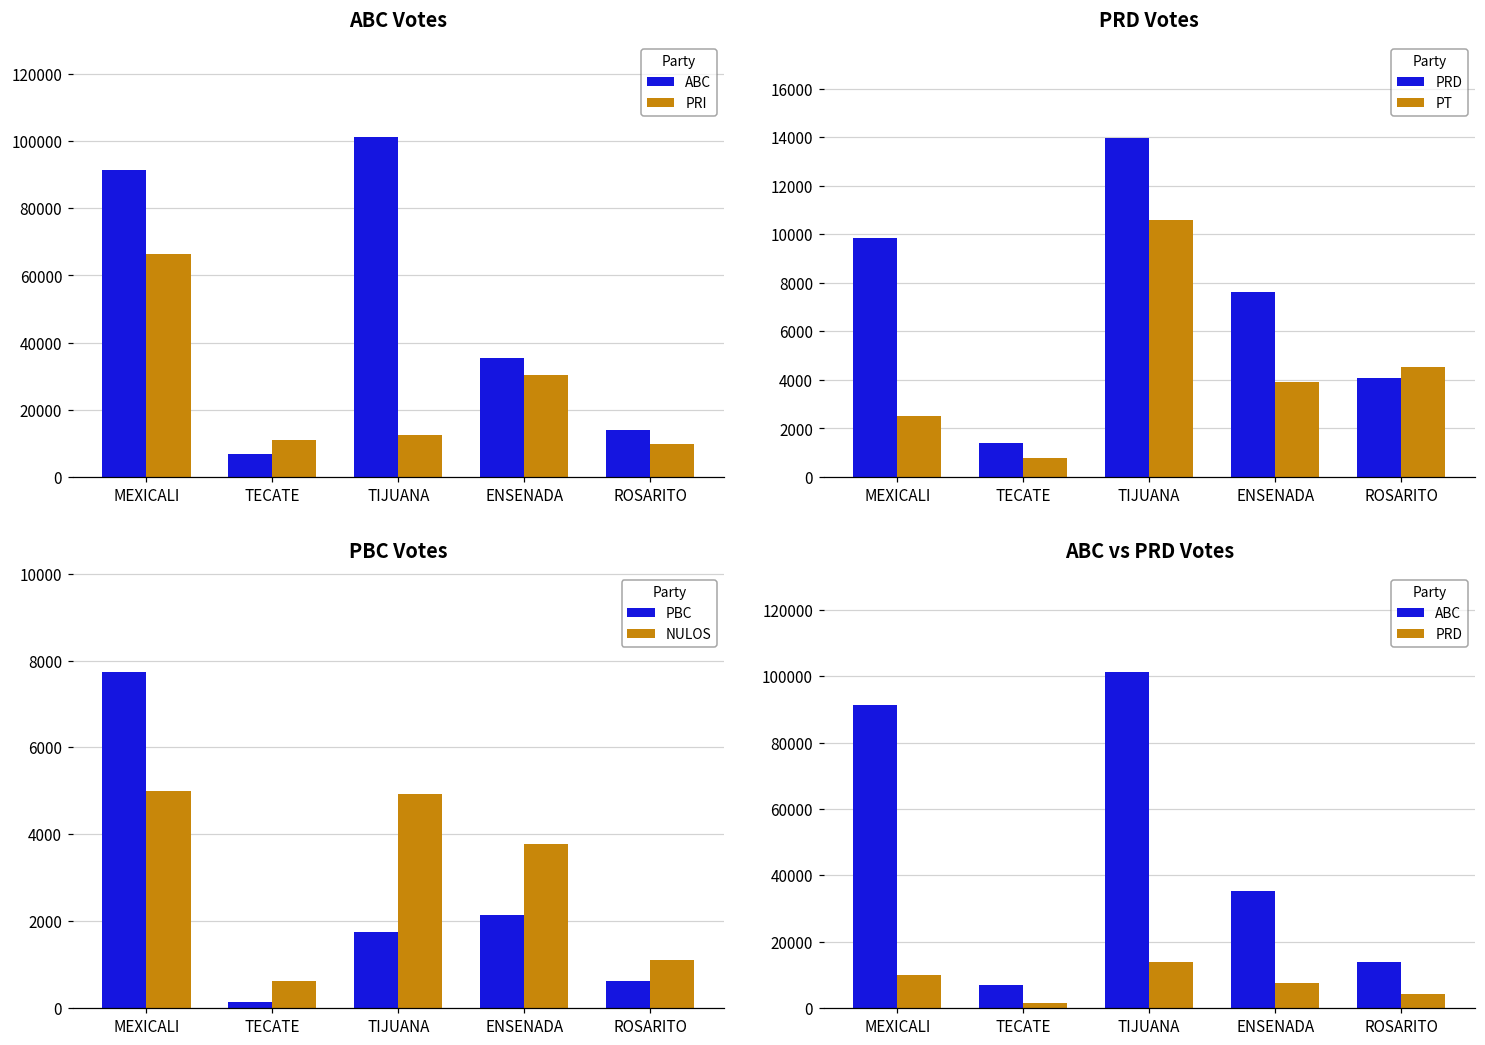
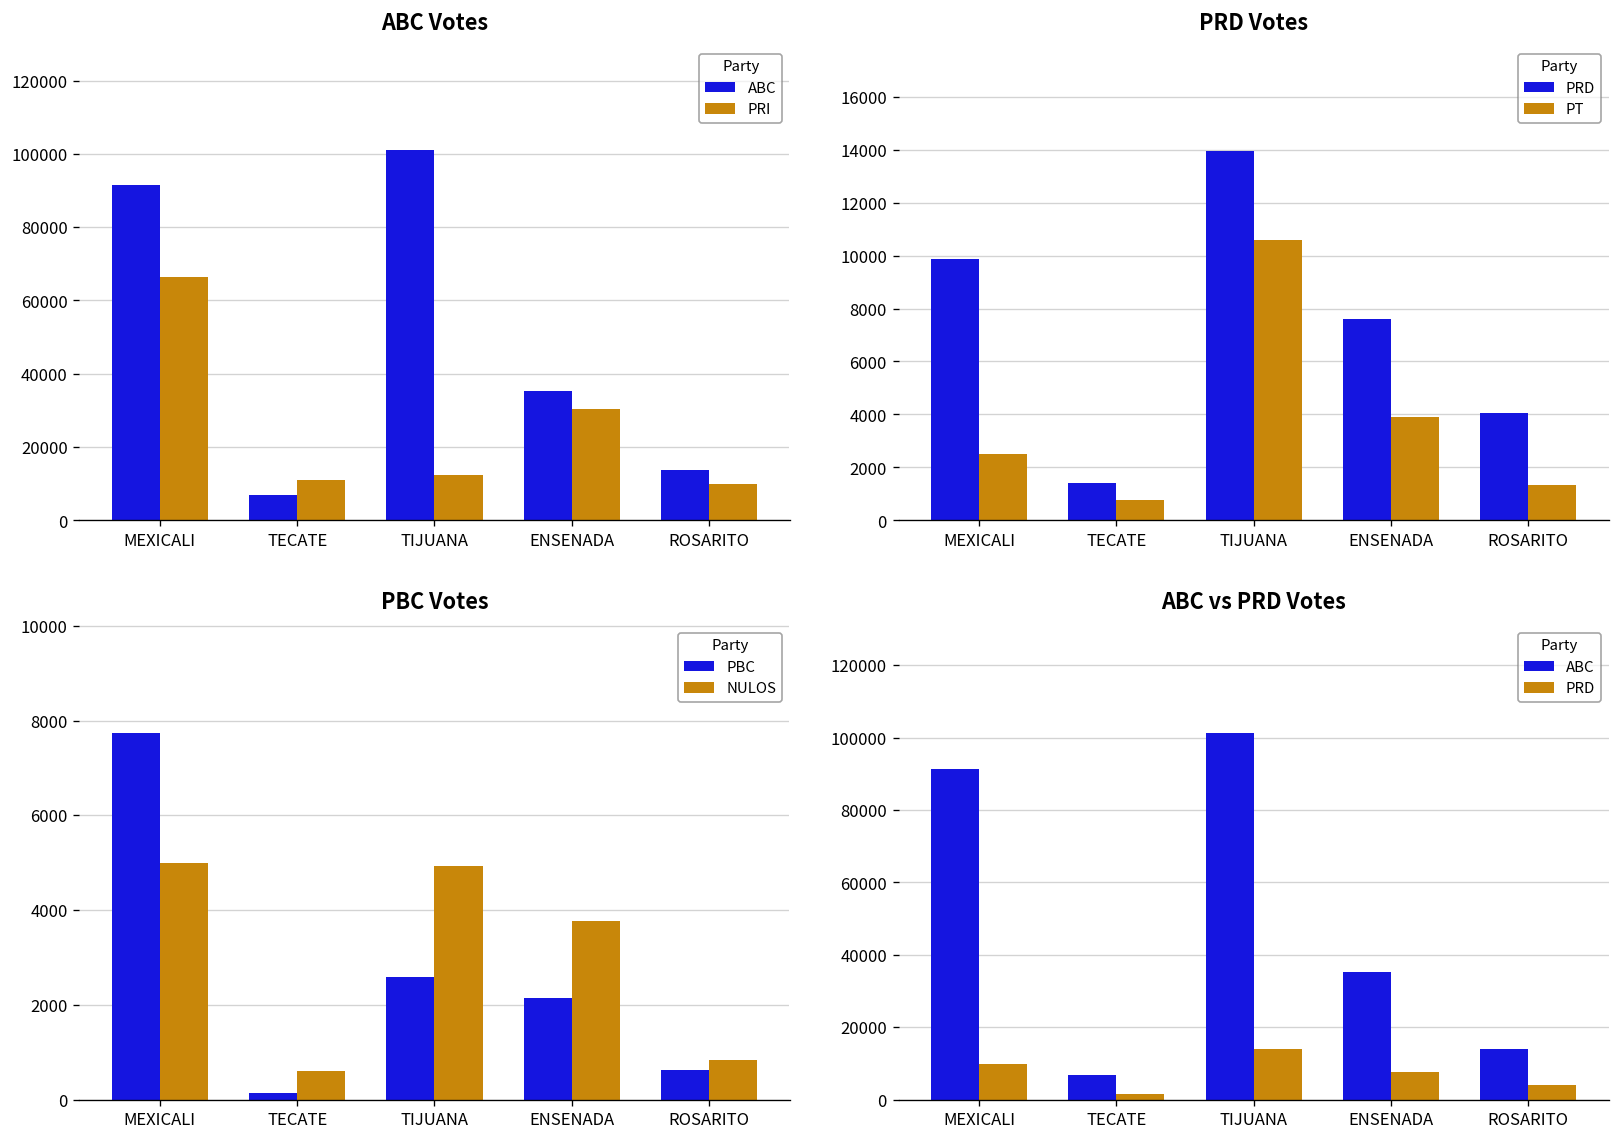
  {
    "ABC Votes": {
      "ABC": {
        "MEXICALI": 91000,
        "TECATE": 7000,
        "TIJUANA": 101000,
        "ENSENADA": 35000,
        "ROSARITO": 14000
      },
      "PRI": {
        "MEXICALI": 66000,
        "TECATE": 11000,
        "TIJUANA": 12000,
        "ENSENADA": 30000,
        "ROSARITO": 10000
      }
    },
    "PRD Votes": {
      "PT": {
        "MEXICALI": 2500,
        "TECATE": 800,
        "TIJUANA": 10600,
        "ENSENADA": 3900,
-       "ROSARITO": 4600
+       "ROSARITO": 1300
      }
    },
    "PBC Votes": {
      "PBC": {
        "MEXICALI": 7700,
        "TECATE": 100,
-       "TIJUANA": 1800,
+       "TIJUANA": 2600,
        "ENSENADA": 2100,
        "ROSARITO": 600
      },
      "NULOS": {
        "MEXICALI": 5000,
        "TECATE": 600,
        "TIJUANA": 4900,
        "ENSENADA": 3800,
-       "ROSARITO": 1100
+       "ROSARITO": 800
      }
    },
    "ABC vs PRD Votes": {
      "ABC": {
        "MEXICALI": 91000,
        "TECATE": 7000,
        "TIJUANA": 101000,
        "ENSENADA": 35000,
        "ROSARITO": 14000
      },
      "PRD": {
        "MEXICALI": 10000,
        "TECATE": 1000,
        "TIJUANA": 14000,
        "ENSENADA": 8000,
        "ROSARITO": 4000
      }
    }
  }
